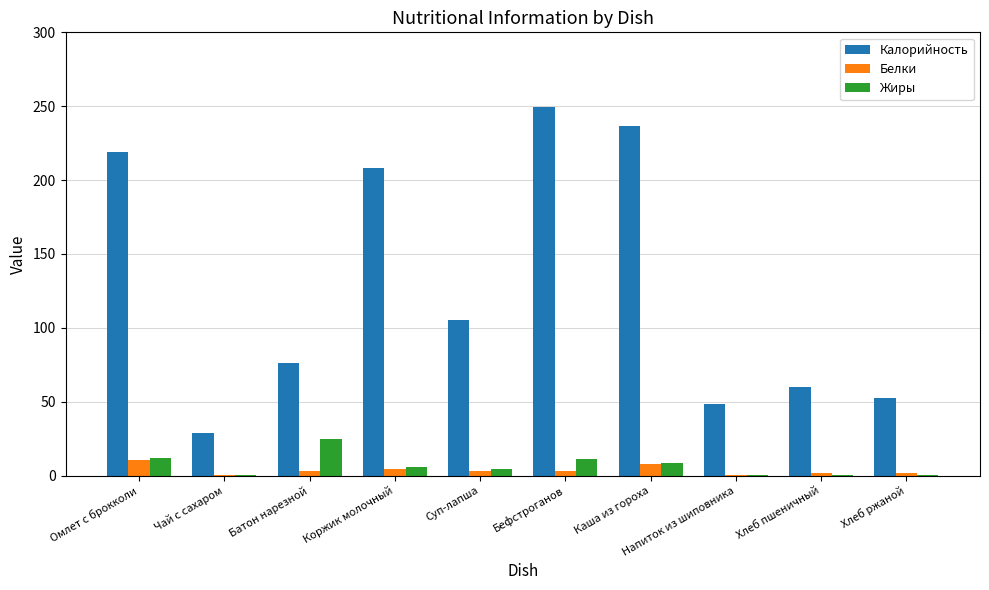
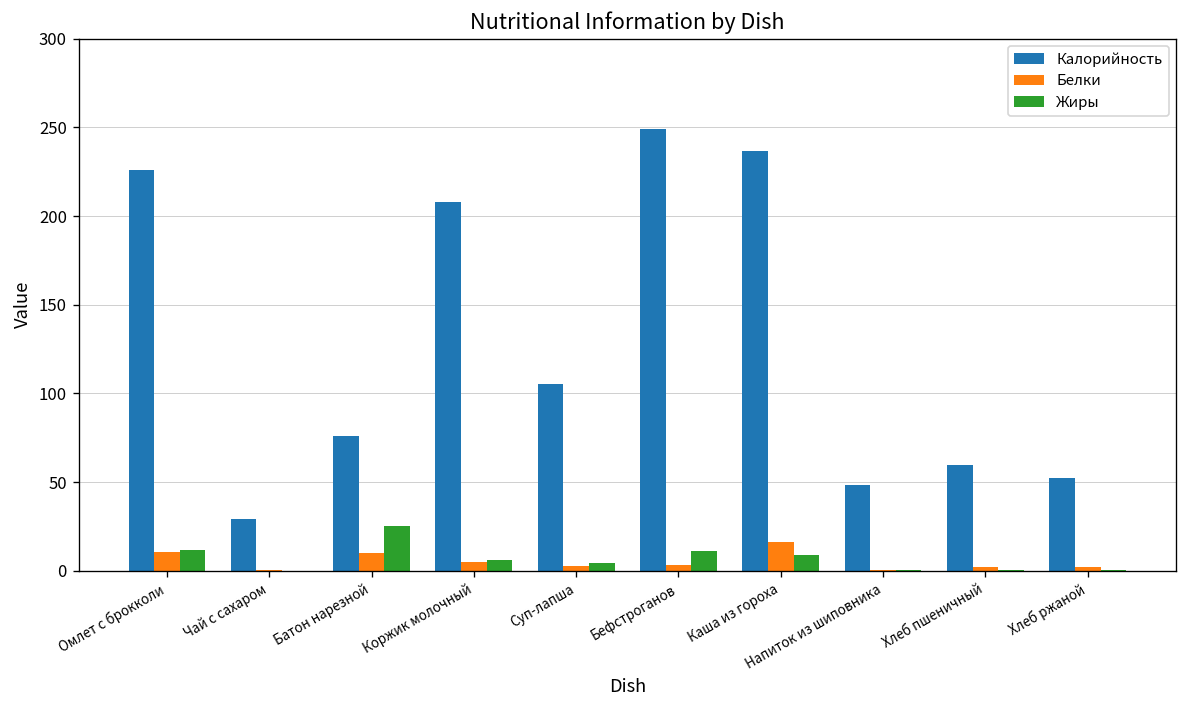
  {
    "Калорийность": {
-     "Омлет с брокколи": 219,
+     "Омлет с брокколи": 226,
      "Чай с сахаром": 29,
      "Батон нарезной": 76,
      "Коржик молочный": 208,
      "Суп-лапша": 105,
      "Бефстроганов": 249,
      "Каша из гороха": 236,
      "Напиток из шиповника": 48,
      "Хлеб пшеничный": 60,
      "Хлеб ржаной": 52
    },
    "Белки": {
      "Омлет с брокколи": 11,
-     "Батон нарезной": 3,
+     "Батон нарезной": 10,
      "Коржик молочный": 5,
      "Суп-лапша": 3,
      "Бефстроганов": 3,
-     "Каша из гороха": 8,
+     "Каша из гороха": 16,
      "Хлеб пшеничный": 2,
      "Хлеб ржаной": 2
    },
    "Жиры": {
      "Омлет с брокколи": 12,
      "Батон нарезной": 25,
      "Коржик молочный": 6,
      "Суп-лапша": 4,
      "Бефстроганов": 11,
      "Каша из гороха": 9
    }
  }
